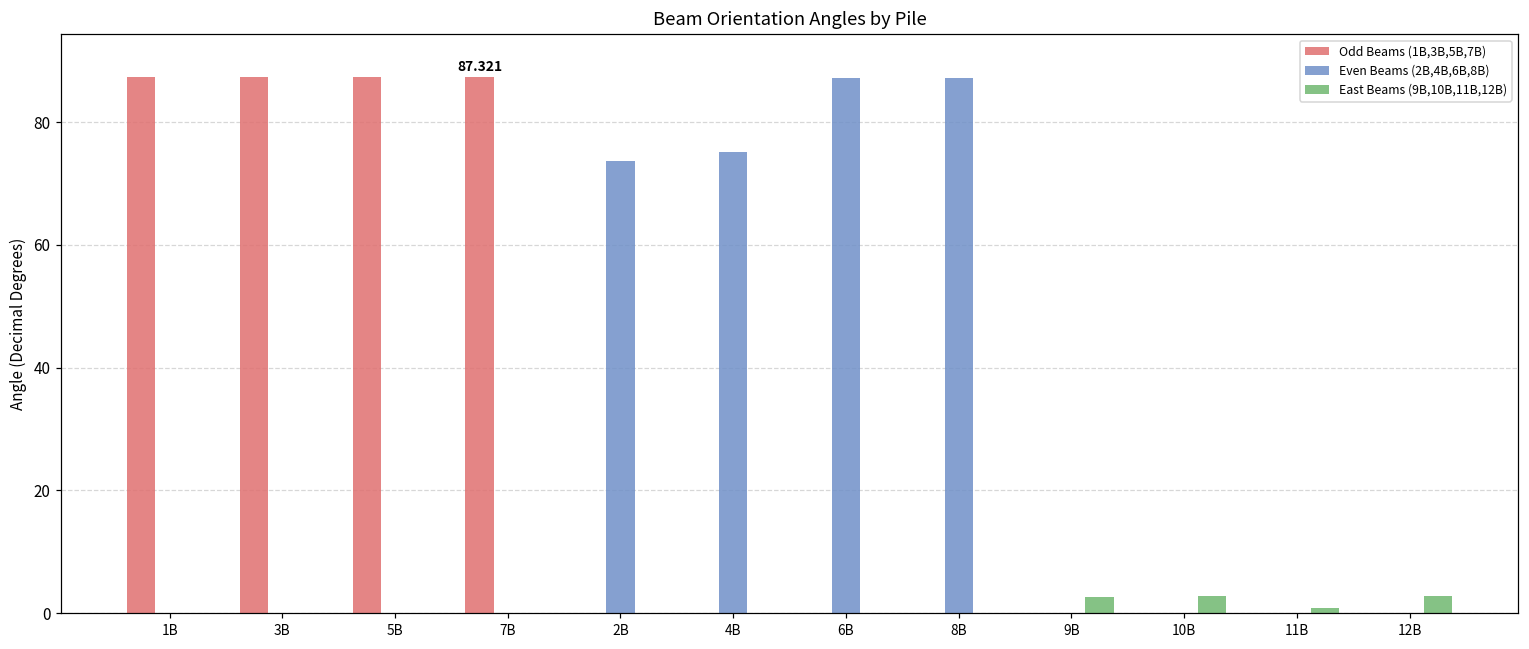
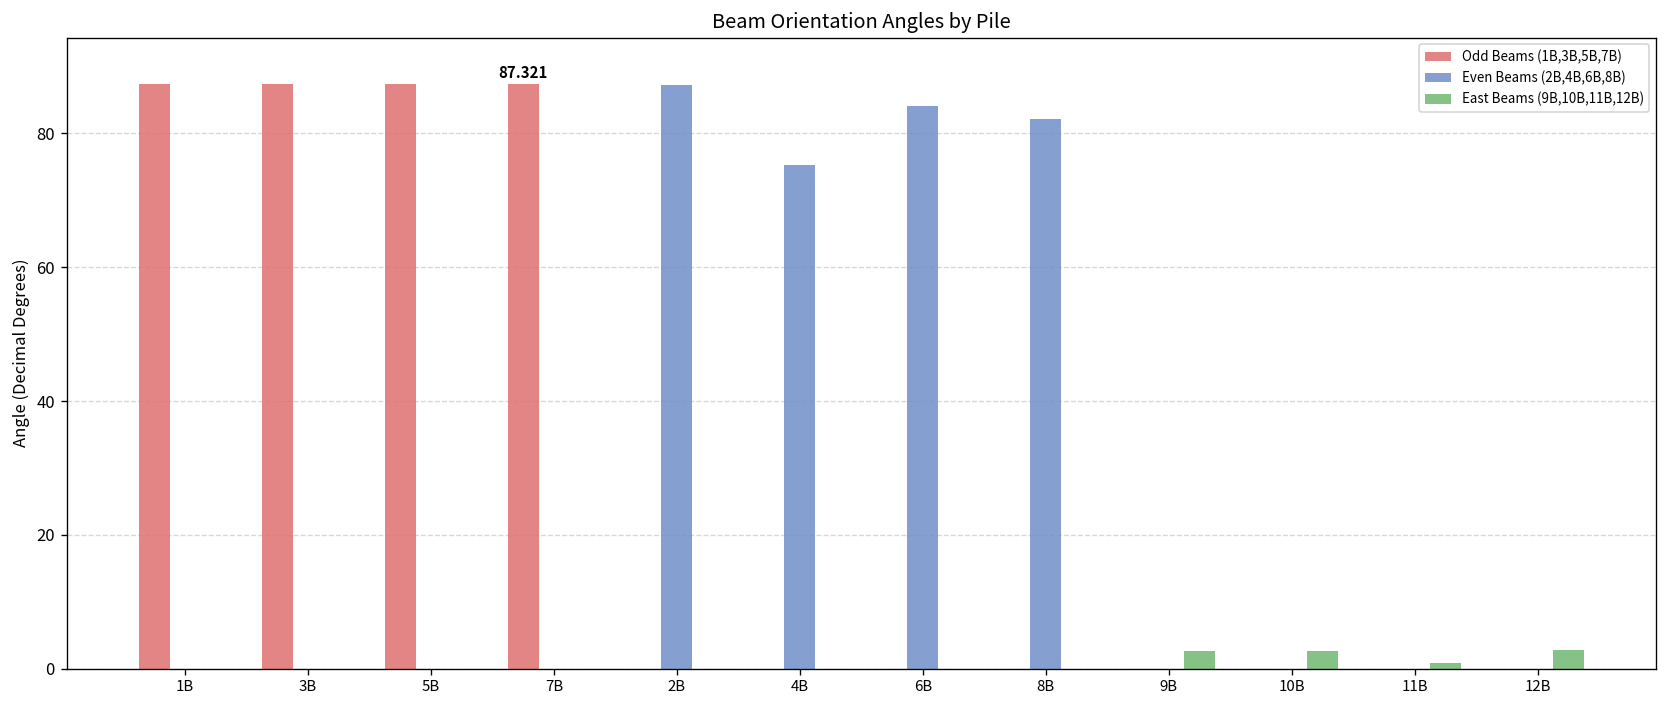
  {
    "Odd Beams (1B,3B,5B,7B)": {
      "7B": 87.321
    },
    "Even Beams (2B,4B,6B,8B)": {
      "1B": 0,
      "3B": 0,
      "5B": 0,
      "7B": 0,
-     "2B": 74,
+     "2B": 87,
      "4B": 75,
-     "6B": 87,
-     "8B": 87,
+     "6B": 84,
+     "8B": 82,
      "9B": 0,
      "10B": 0,
      "11B": 0,
      "12B": 0
    },
    "East Beams (9B,10B,11B,12B)": {
      "1B": 0,
      "3B": 0,
      "5B": 0,
      "7B": 0,
      "2B": 0,
      "4B": 0,
      "6B": 0,
      "8B": 0,
      "9B": 3,
      "10B": 3,
      "11B": 1,
      "12B": 3
    }
  }
